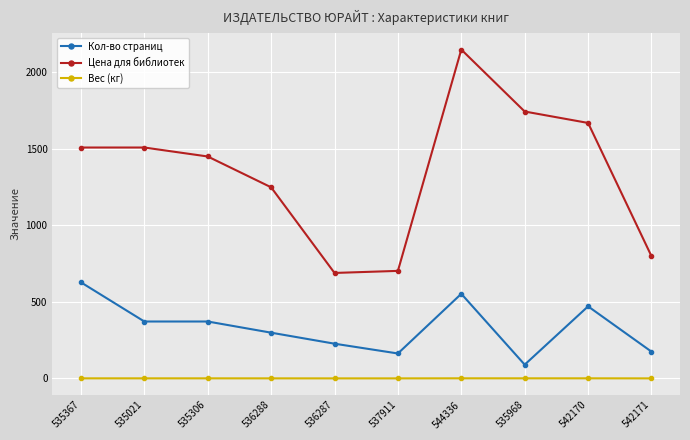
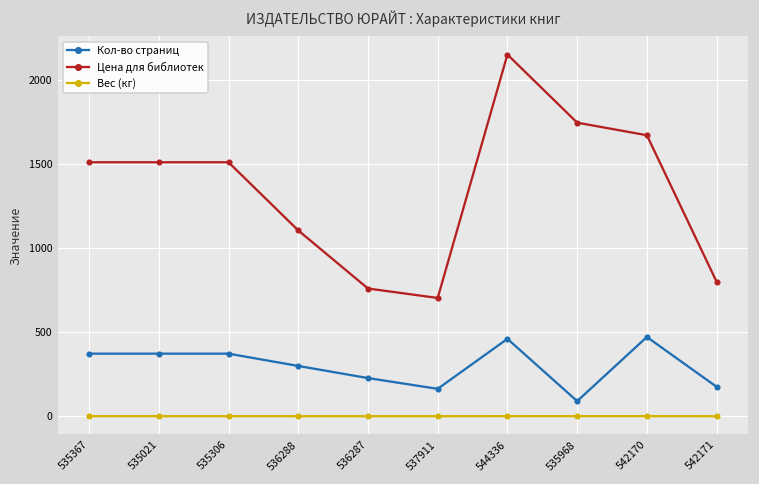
  {
    "Кол-во страниц": {
-     "535367": 630,
+     "535367": 370,
      "535021": 370,
      "535306": 370,
      "536288": 300,
      "536287": 230,
      "537911": 160,
-     "544336": 550,
+     "544336": 460,
      "535968": 90,
      "542170": 470,
      "542171": 180
    },
    "Цена для библиотек": {
      "535367": 1510,
      "535021": 1510,
-     "535306": 1450,
-     "536288": 1250,
-     "536287": 690,
+     "535306": 1510,
+     "536288": 1100,
+     "536287": 760,
      "537911": 700,
      "544336": 2150,
      "535968": 1740,
      "542170": 1670,
      "542171": 800
    },
    "Вес (кг)": {
      "535367": 0,
      "535021": 0,
      "535306": 0,
      "536288": 0,
      "536287": 0,
      "537911": 0,
      "544336": 0,
      "535968": 0,
      "542170": 0,
      "542171": 0
    }
  }
